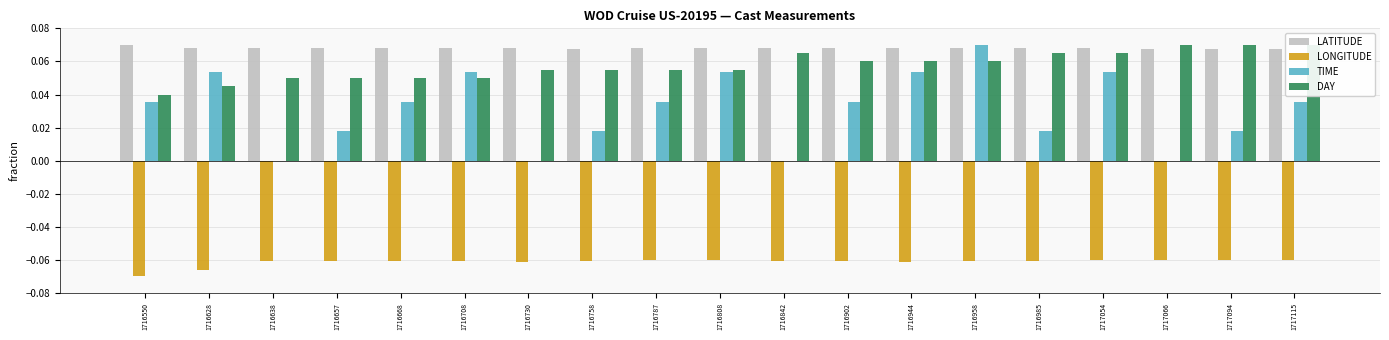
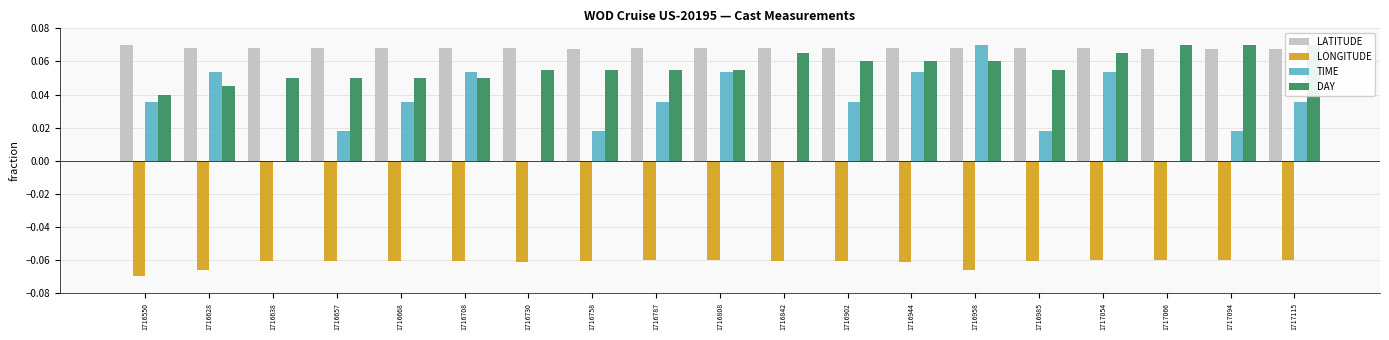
  {
    "LATITUDE": {
      "1716550": 0.070,
      "1716628": 0.068,
      "1716638": 0.068,
      "1716657": 0.068,
      "1716668": 0.068,
      "1716708": 0.068,
      "1716730": 0.068,
      "1716758": 0.068,
      "1716787": 0.068,
      "1716808": 0.068,
      "1716842": 0.068,
      "1716902": 0.068,
      "1716944": 0.068,
      "1716958": 0.068,
      "1716985": 0.068,
      "1717054": 0.068,
      "1717066": 0.068,
      "1717094": 0.068,
      "1717115": 0.068
    },
    "LONGITUDE": {
      "1716550": -0.070,
      "1716628": -0.066,
      "1716638": -0.061,
      "1716657": -0.060,
      "1716668": -0.061,
      "1716708": -0.061,
      "1716730": -0.061,
      "1716758": -0.061,
      "1716787": -0.060,
      "1716808": -0.060,
      "1716842": -0.060,
      "1716902": -0.060,
      "1716944": -0.061,
-     "1716958": -0.061,
+     "1716958": -0.066,
      "1716985": -0.060,
      "1717054": -0.060,
      "1717066": -0.060,
      "1717094": -0.060,
      "1717115": -0.060
    },
    "TIME": {
      "1716550": 0.036,
      "1716628": 0.053,
      "1716657": 0.018,
      "1716668": 0.036,
      "1716708": 0.053,
      "1716758": 0.018,
      "1716787": 0.036,
      "1716808": 0.053,
      "1716902": 0.036,
      "1716944": 0.053,
      "1716958": 0.070,
      "1716985": 0.018,
      "1717054": 0.053,
      "1717094": 0.018,
      "1717115": 0.036
    },
    "DAY": {
      "1716550": 0.040,
      "1716628": 0.045,
      "1716638": 0.050,
      "1716657": 0.050,
      "1716668": 0.050,
      "1716708": 0.050,
      "1716730": 0.055,
      "1716758": 0.055,
      "1716787": 0.055,
      "1716808": 0.055,
      "1716842": 0.065,
      "1716902": 0.060,
      "1716944": 0.060,
      "1716958": 0.060,
-     "1716985": 0.065,
+     "1716985": 0.055,
      "1717054": 0.065,
      "1717066": 0.070,
      "1717094": 0.070
    }
  }
